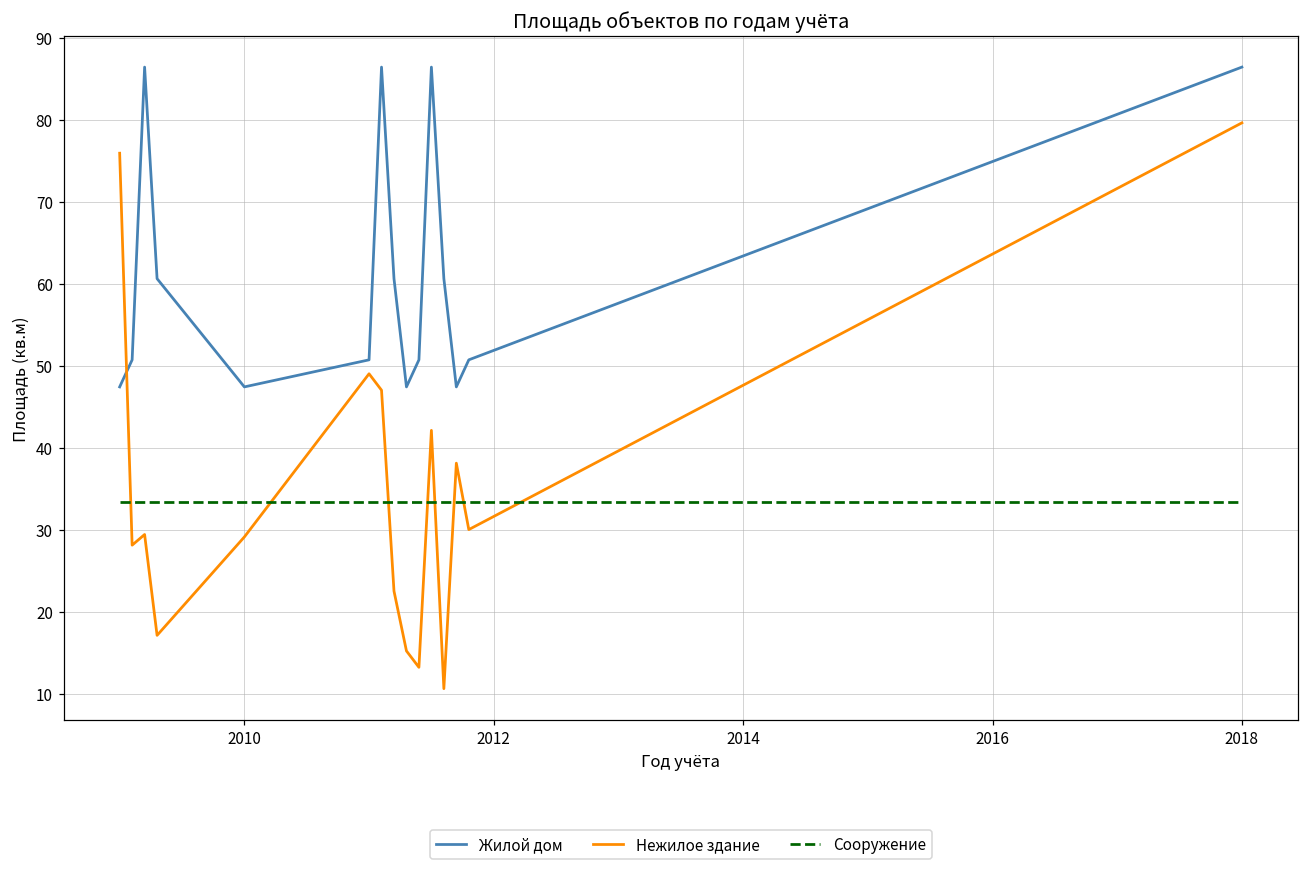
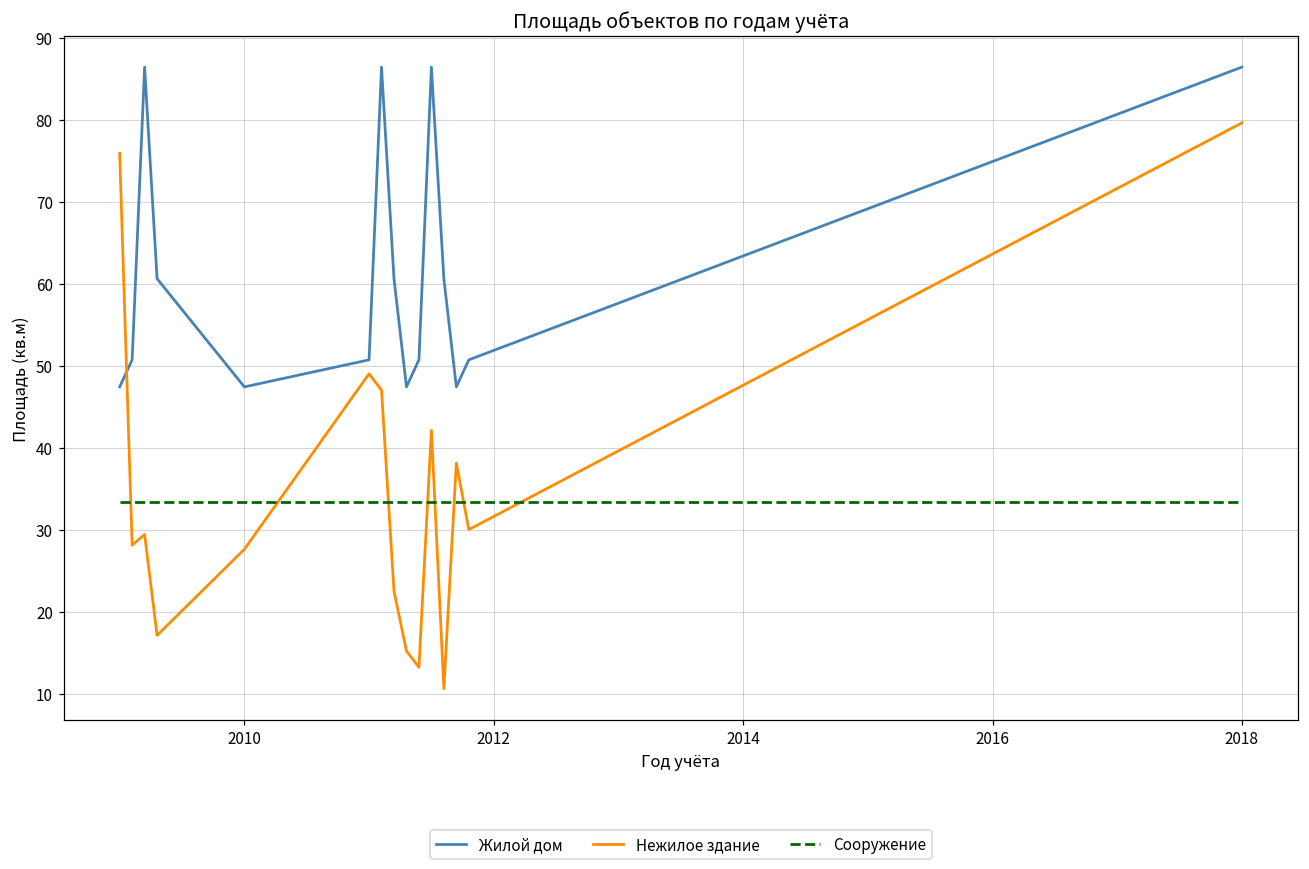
  {
    "Жилой дом": {
      "2010": 47,
      "2018": 86
    },
    "Нежилое здание": {
-     "2010": 29,
+     "2010": 28,
      "2018": 80
    },
    "Сооружение": {
      "2010": 33,
      "2018": 33
    }
  }
